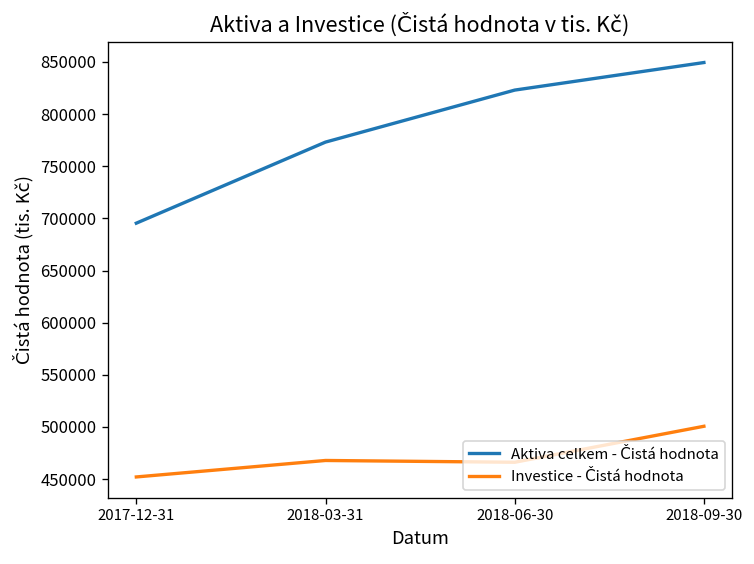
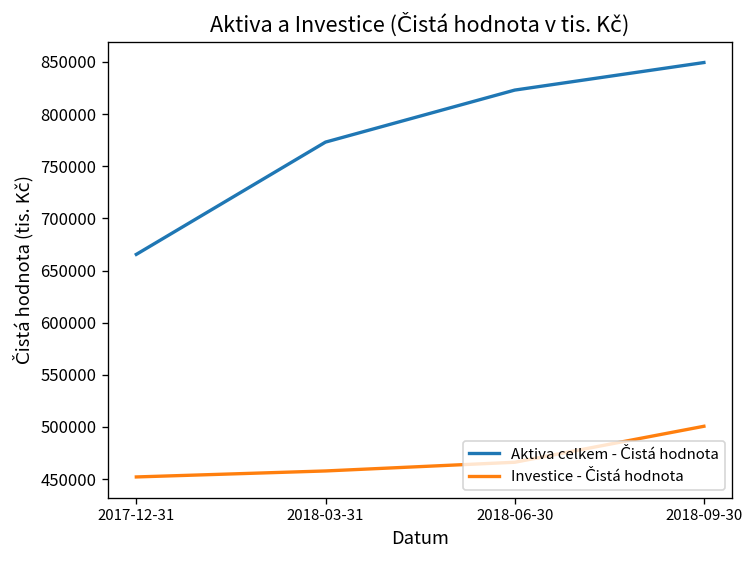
  {
    "Aktiva celkem - Čistá hodnota": {
-     "2017-12-31": 700000,
+     "2017-12-31": 670000,
      "2018-03-31": 770000,
      "2018-06-30": 820000,
      "2018-09-30": 850000
    },
    "Investice - Čistá hodnota": {
      "2017-12-31": 450000,
-     "2018-03-31": 470000,
+     "2018-03-31": 460000,
      "2018-09-30": 500000
    }
  }
